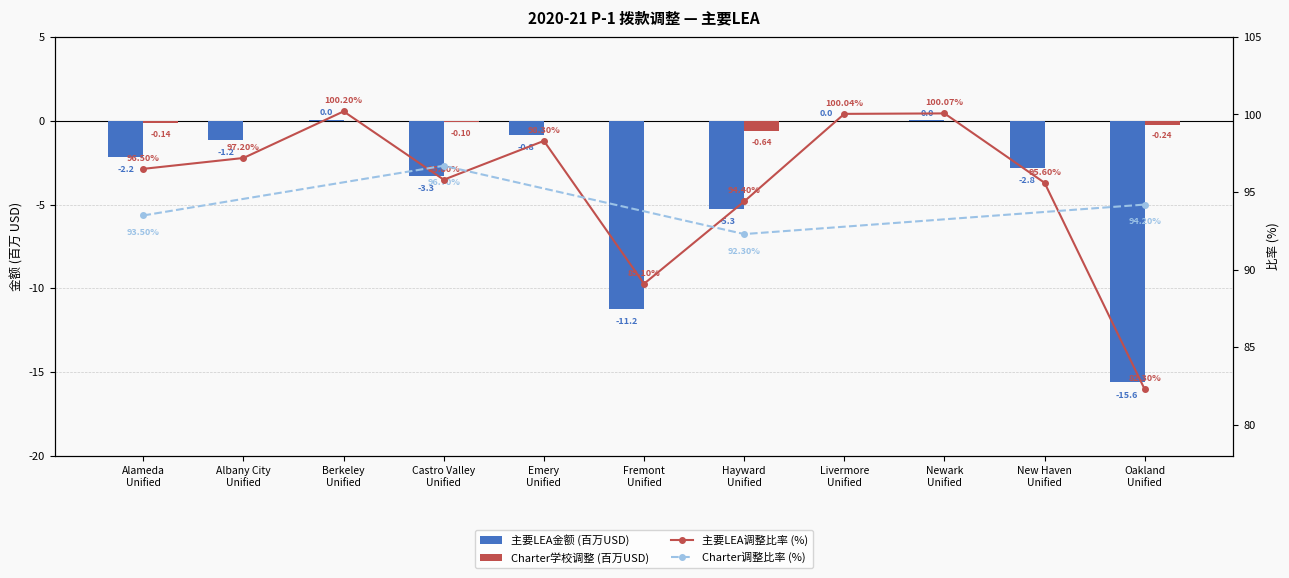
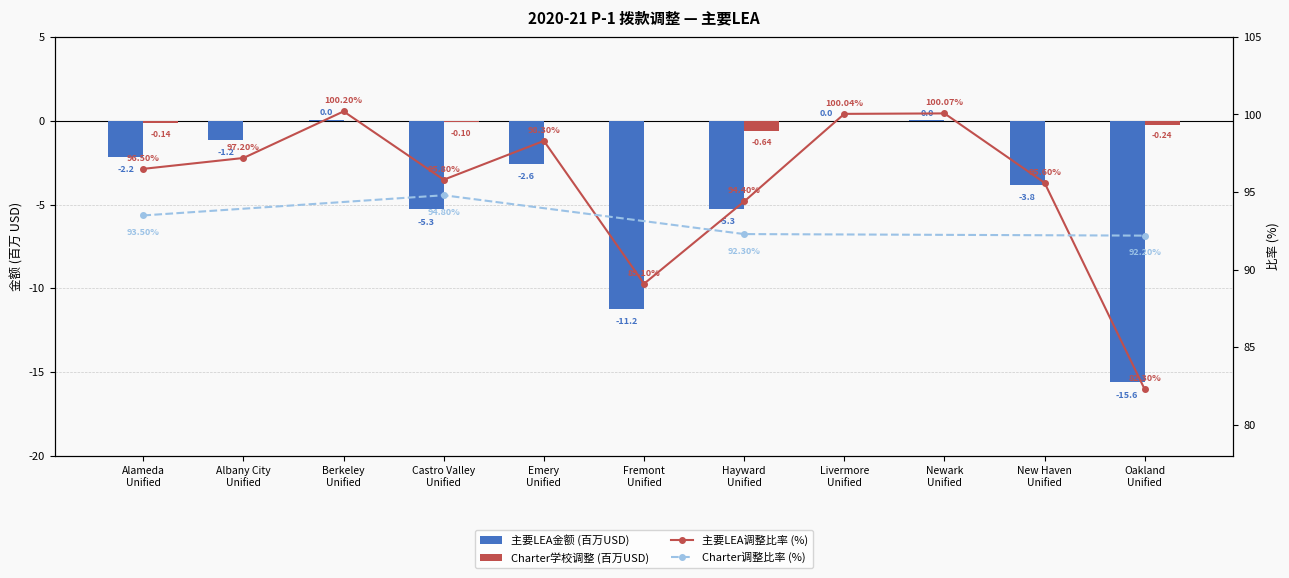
  {
    "主要LEA金额 (百万USD)": {
      "Alameda Unified": "-2.2",
      "Berkeley Unified": "0.0",
-     "Castro Valley Unified": "-3.3",
-     "Emery Unified": "-0.8",
+     "Castro Valley Unified": "-5.3",
+     "Emery Unified": "-2.6",
      "Fremont Unified": "-11.2",
      "Hayward Unified": "-5.3",
      "Livermore Unified": "0.0",
      "Newark Unified": "0.0",
-     "New Haven Unified": "-2.8",
+     "New Haven Unified": "-3.8",
      "Oakland Unified": "-15.6"
    },
    "Charter调整比率 (%)": {
      "Alameda Unified": "93.50%",
-     "Castro Valley Unified": "96.70%",
+     "Castro Valley Unified": "94.80%",
      "Hayward Unified": "92.30%",
-     "Oakland Unified": "94.20%"
+     "Oakland Unified": "92.20%"
    }
  }
